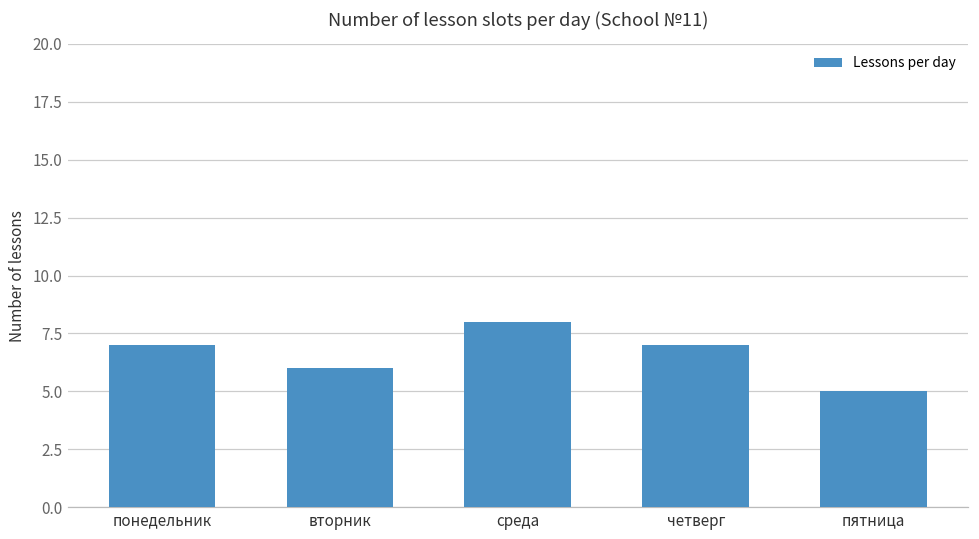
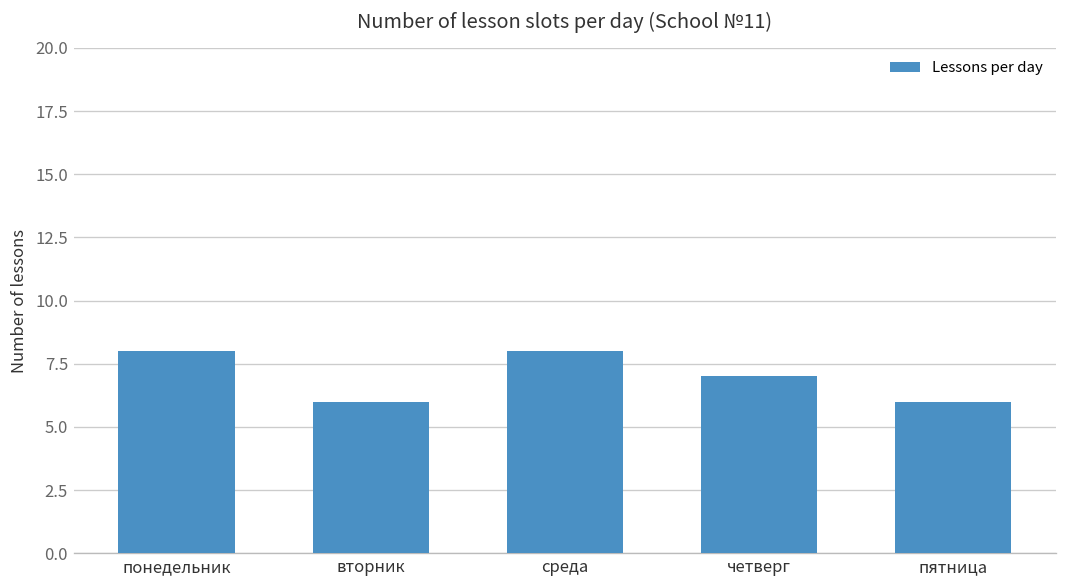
  {
-   "понедельник": 7,
+   "понедельник": 8,
    "вторник": 6,
    "среда": 8,
    "четверг": 7,
-   "пятница": 5
+   "пятница": 6
  }
